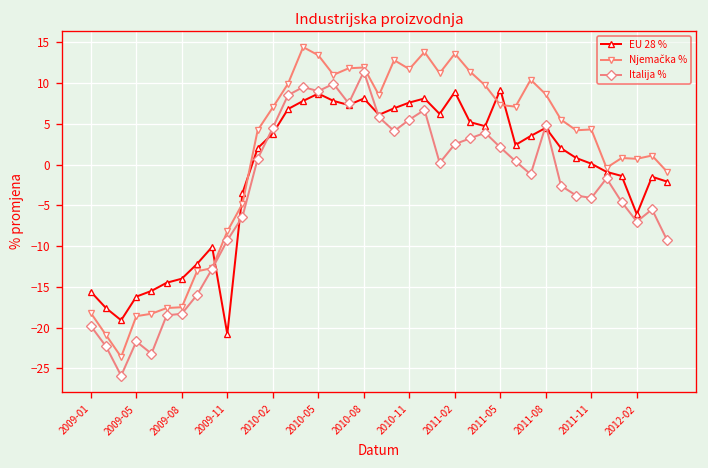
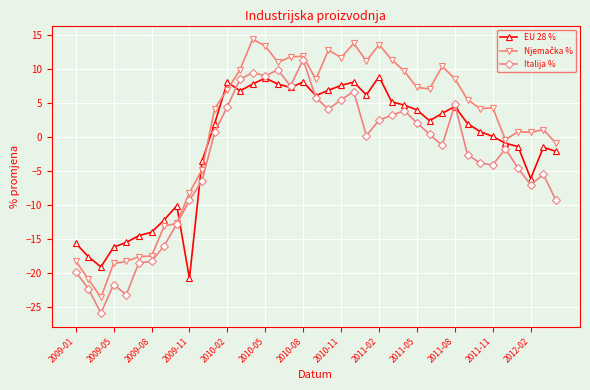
  {
    "EU 28 %": {
      "2009-01": -16,
      "2009-05": -16,
      "2009-08": -14,
      "2009-11": -21,
-     "2010-02": 4,
+     "2010-02": 8,
      "2010-08": 8,
      "2010-11": 8,
      "2011-02": 9,
-     "2011-05": 9,
+     "2011-05": 4,
      "2011-11": 0,
      "2012-02": -6
    }
  }
